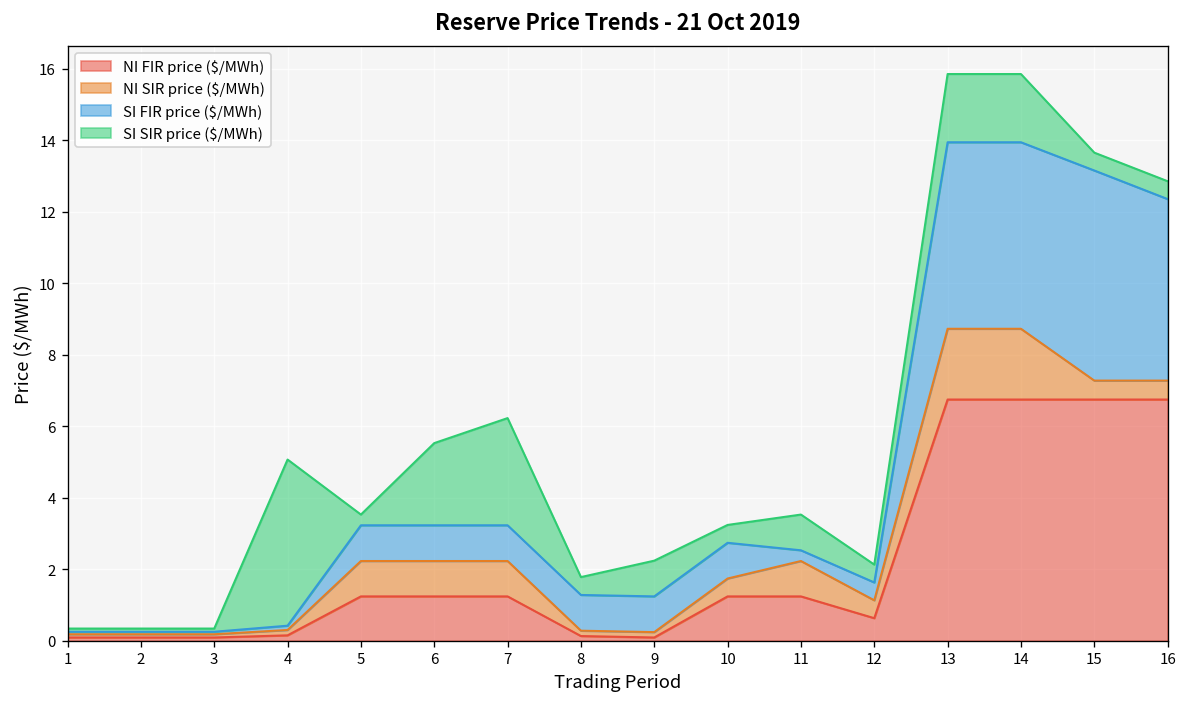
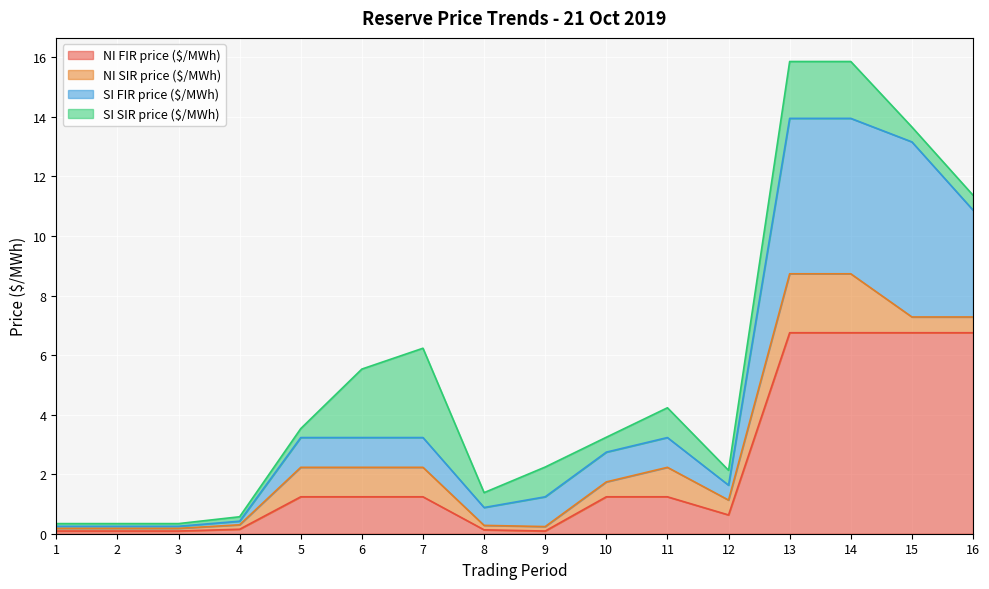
  {
    "SI FIR price ($/MWh)": {
      "4": 0.1,
      "5": 1.0,
      "6": 1.0,
      "7": 1.0,
-     "8": 1.0,
+     "8": 0.6,
      "9": 1.0,
      "10": 1.0,
-     "11": 0.3,
+     "11": 1.0,
      "12": 0.5,
      "13": 5.2,
      "14": 5.2,
      "15": 5.9,
-     "16": 5.1
+     "16": 3.6
    },
    "SI SIR price ($/MWh)": {
      "1": 0.1,
      "2": 0.1,
      "3": 0.1,
-     "4": 4.7,
+     "4": 0.1,
      "5": 0.3,
      "6": 2.3,
      "7": 3.0,
      "8": 0.5,
      "9": 1.0,
      "10": 0.5,
      "11": 1.0,
      "12": 0.5,
      "13": 1.9,
      "14": 1.9,
      "15": 0.5,
      "16": 0.5
    }
  }
